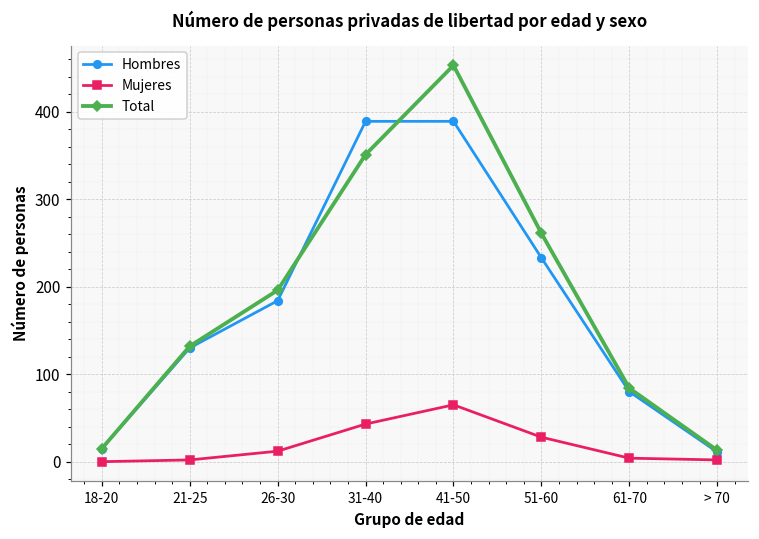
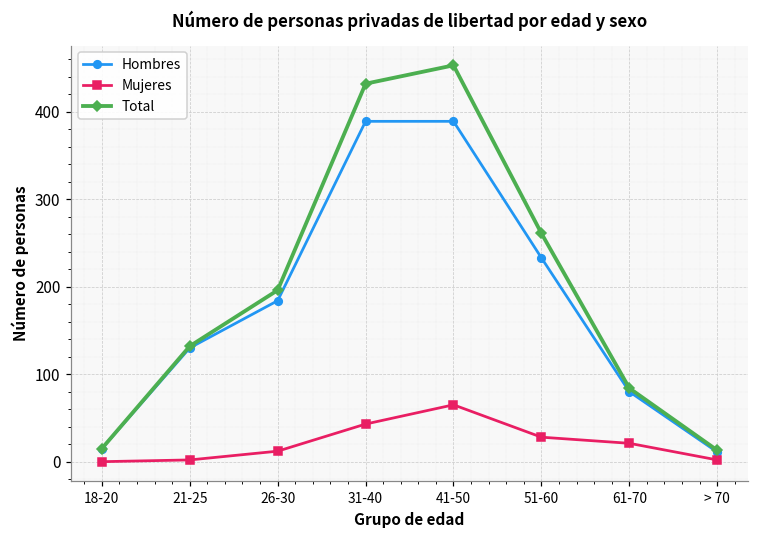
  {
    "Hombres": {
      "26-30": 180,
      "31-40": 390,
      "41-50": 390,
      "51-60": 230,
      "61-70": 80
    },
    "Mujeres": {
      "18-20": 0,
      "21-25": 0,
      "26-30": 10,
      "31-40": 40,
      "41-50": 70,
      "51-60": 30,
-     "61-70": 0,
+     "61-70": 20,
      "> 70": 0
    },
    "Total": {
      "26-30": 200,
-     "31-40": 350,
+     "31-40": 430,
      "41-50": 450,
      "51-60": 260,
      "61-70": 80
    }
  }
